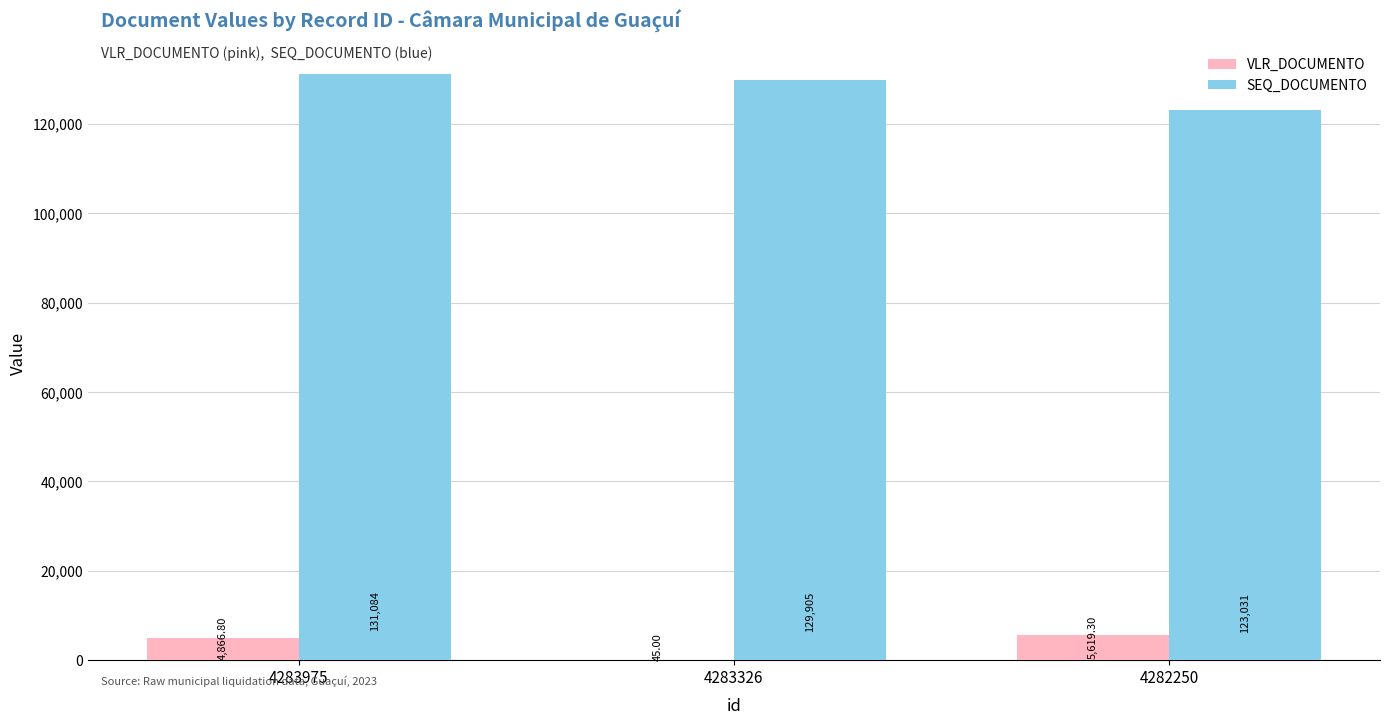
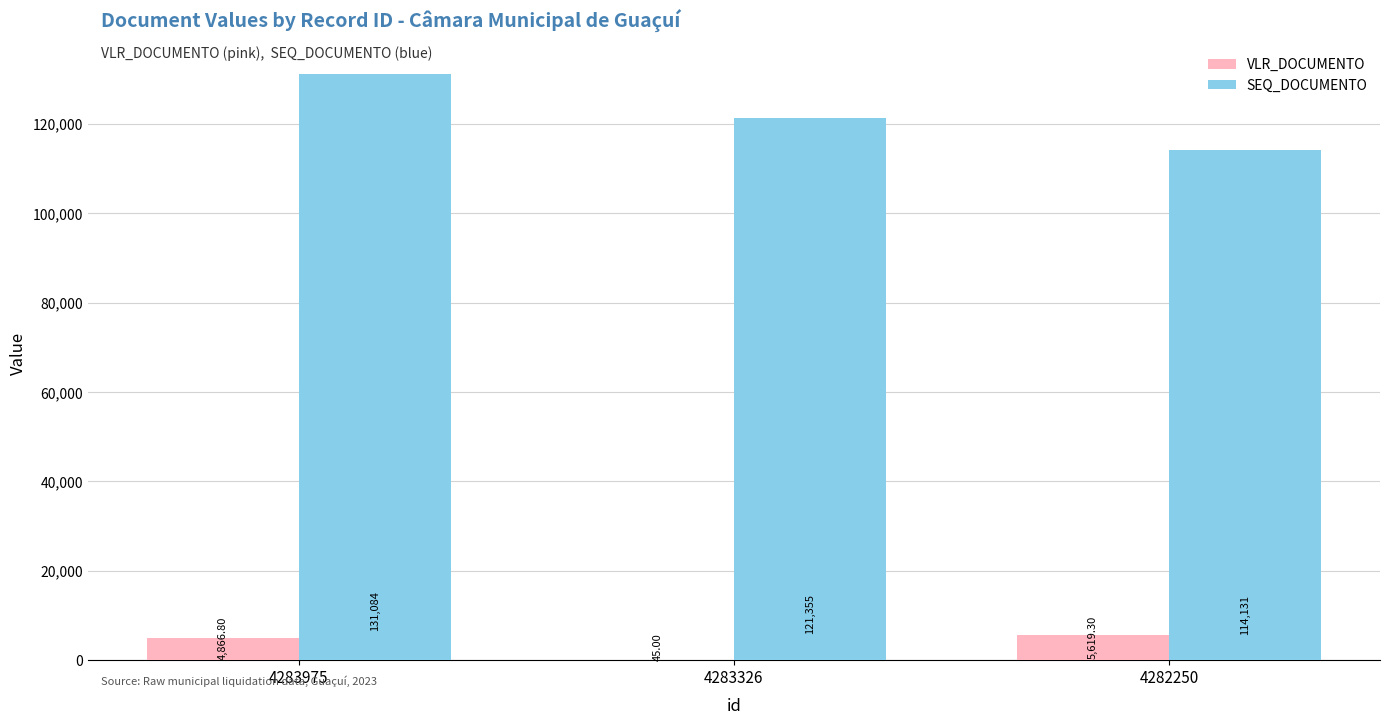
  {
    "VLR_DOCUMENTO": {
      "4283975": "4,866.80",
      "4283326": "45.00",
      "4282250": "5,619.30"
    },
    "SEQ_DOCUMENTO": {
      "4283975": "131,084",
-     "4283326": "129,905",
-     "4282250": "123,031"
+     "4283326": "121,355",
+     "4282250": "114,131"
    }
  }
